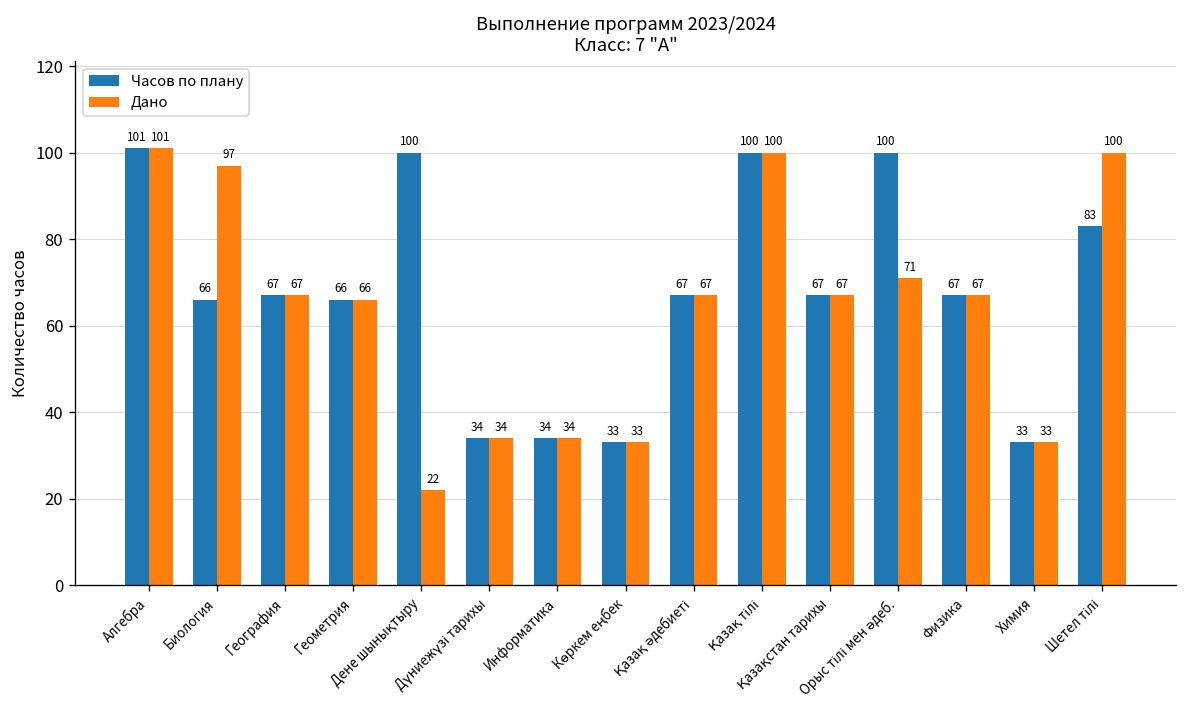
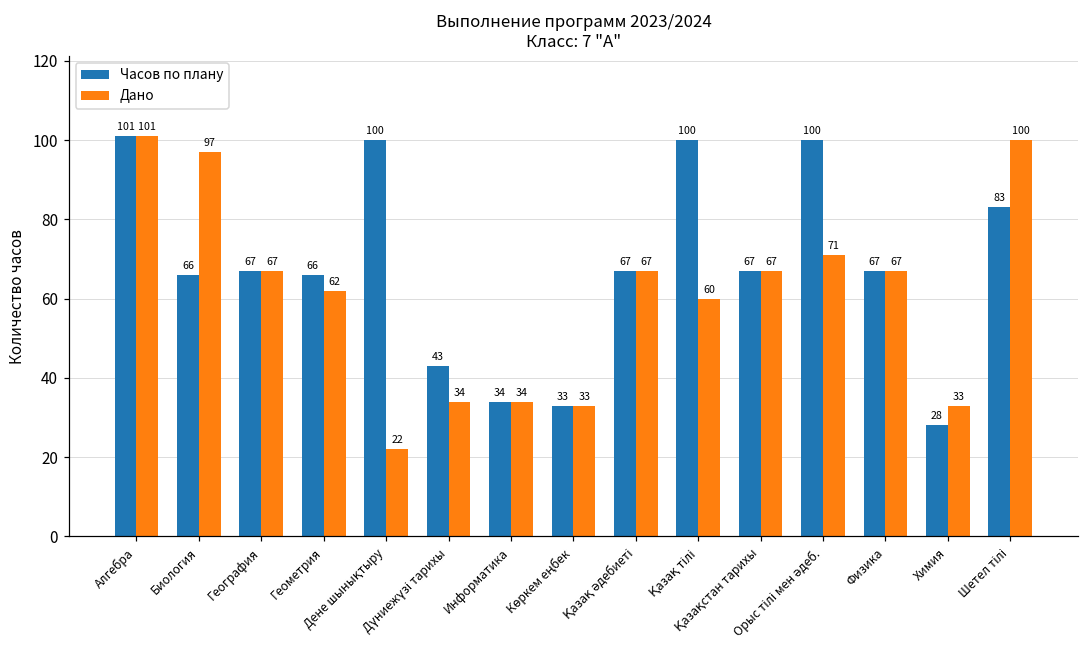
  {
    "Часов по плану": {
      "Алгебра": 101,
      "Биология": 66,
      "География": 67,
      "Геометрия": 66,
      "Дене шынықтыру": 100,
-     "Дүниежүзі тарихы": 34,
+     "Дүниежүзі тарихы": 43,
      "Информатика": 34,
      "Көркем еңбек": 33,
      "Қазақ әдебиеті": 67,
      "Қазақ тілі": 100,
      "Қазақстан тарихы": 67,
      "Орыс тілі мен әдеб.": 100,
      "Физика": 67,
-     "Химия": 33,
+     "Химия": 28,
      "Шетел тілі": 83
    },
    "Дано": {
      "Алгебра": 101,
      "Биология": 97,
      "География": 67,
-     "Геометрия": 66,
+     "Геометрия": 62,
      "Дене шынықтыру": 22,
      "Дүниежүзі тарихы": 34,
      "Информатика": 34,
      "Көркем еңбек": 33,
      "Қазақ әдебиеті": 67,
-     "Қазақ тілі": 100,
+     "Қазақ тілі": 60,
      "Қазақстан тарихы": 67,
      "Орыс тілі мен әдеб.": 71,
      "Физика": 67,
      "Химия": 33,
      "Шетел тілі": 100
    }
  }
